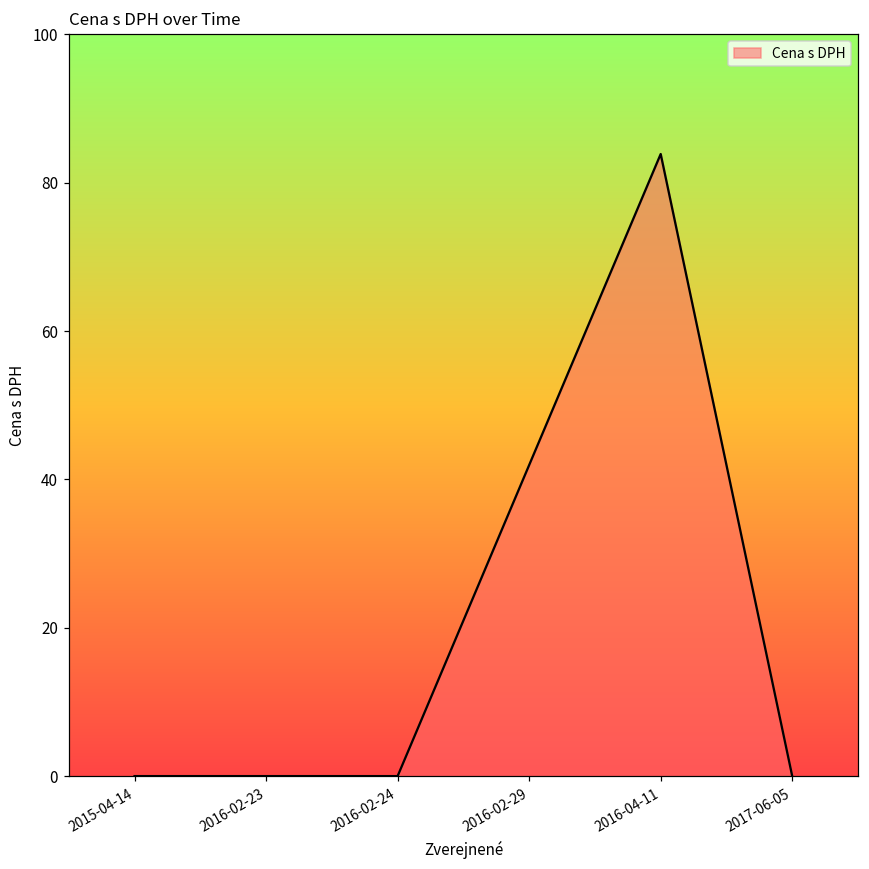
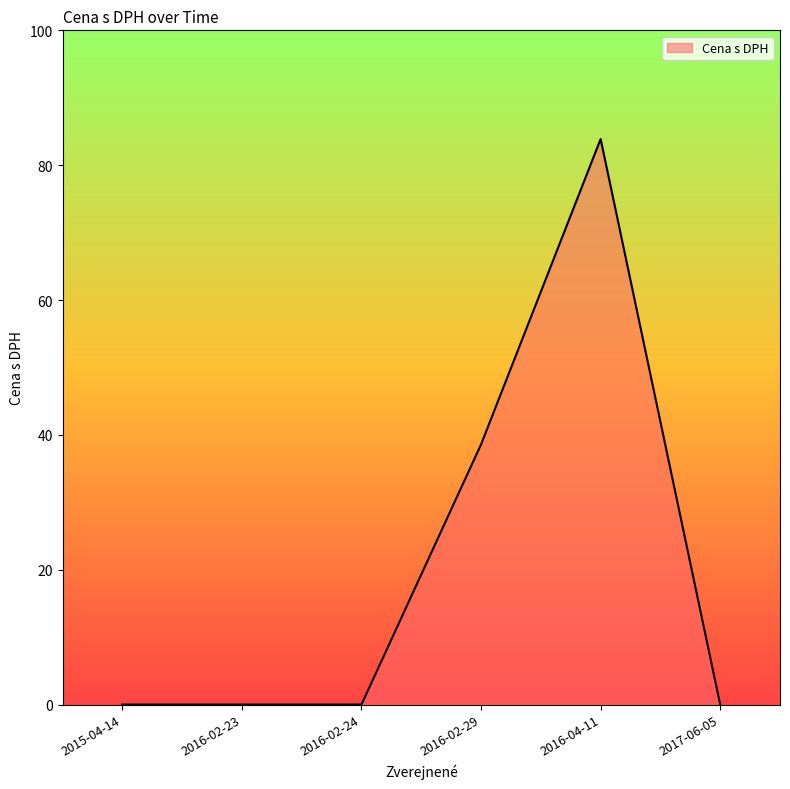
  {
    "2015-04-14": 0,
    "2016-02-23": 0,
    "2016-02-24": 0,
-   "2016-02-29": 42,
+   "2016-02-29": 39,
    "2016-04-11": 84,
    "2017-06-05": 0
  }
